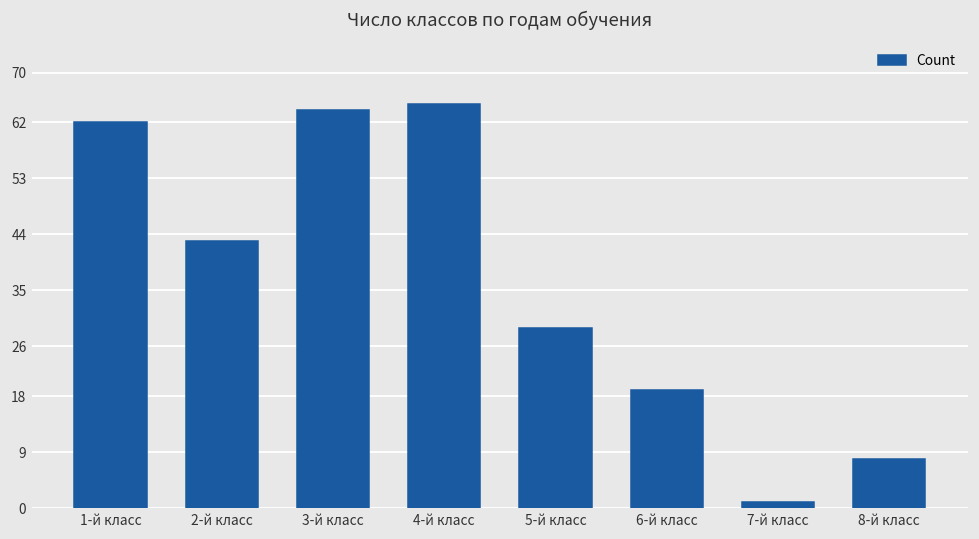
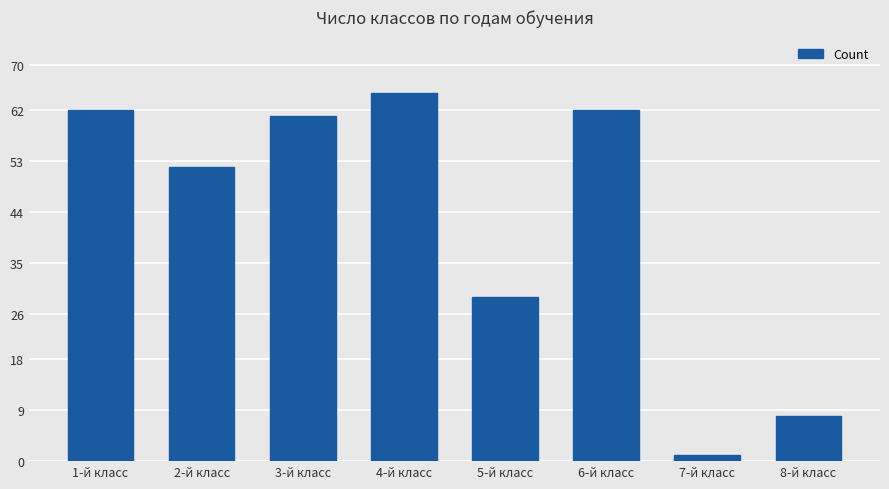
  {
    "1-й класс": 62,
-   "2-й класс": 43,
-   "3-й класс": 64,
+   "2-й класс": 52,
+   "3-й класс": 61,
    "4-й класс": 65,
    "5-й класс": 29,
-   "6-й класс": 19,
+   "6-й класс": 62,
    "7-й класс": 1,
    "8-й класс": 8
  }
